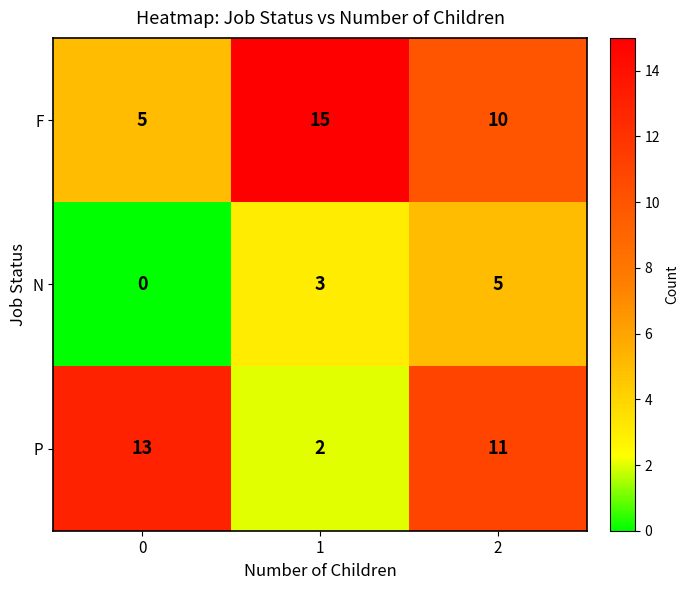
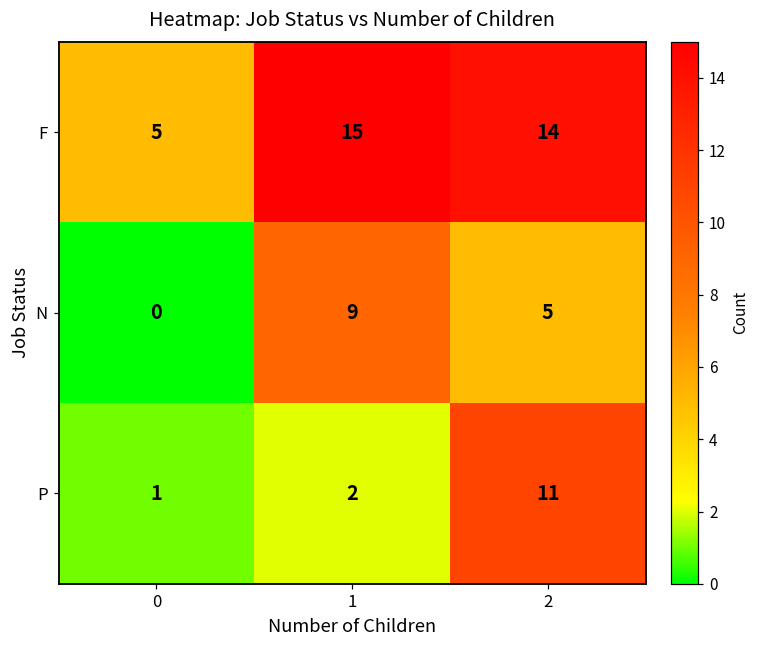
  {
    "F": {
      "0": 5,
      "1": 15,
-     "2": 10
+     "2": 14
    },
    "N": {
      "0": 0,
-     "1": 3,
+     "1": 9,
      "2": 5
    },
    "P": {
-     "0": 13,
+     "0": 1,
      "1": 2,
      "2": 11
    }
  }
